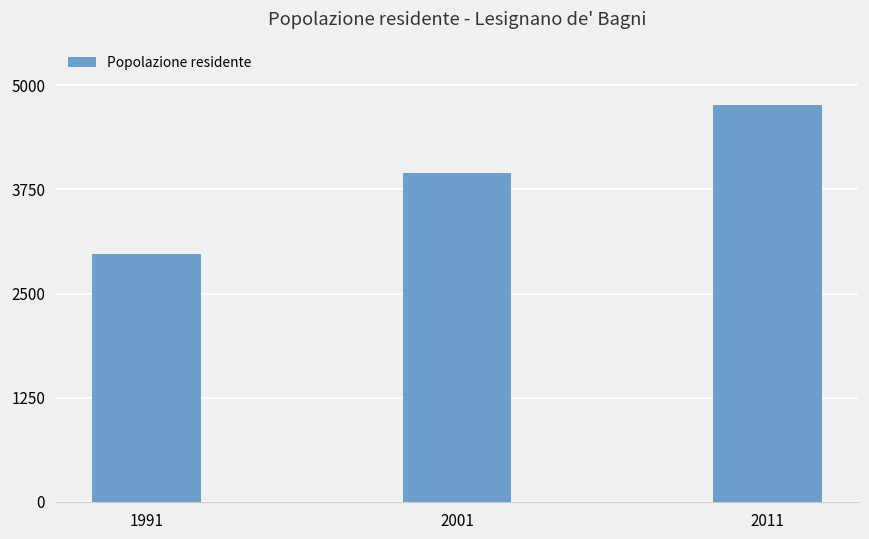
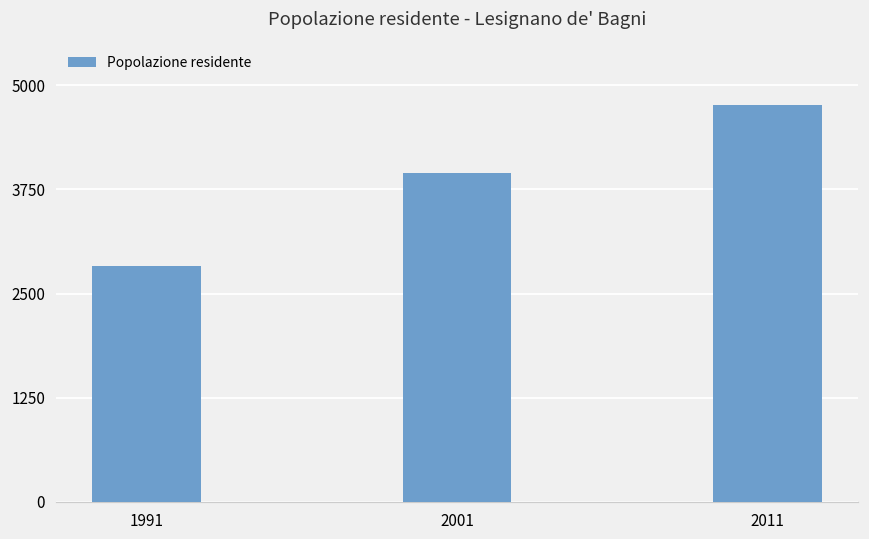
  {
-   "1991": 3000,
+   "1991": 2800,
    "2001": 3900,
    "2011": 4800
  }
